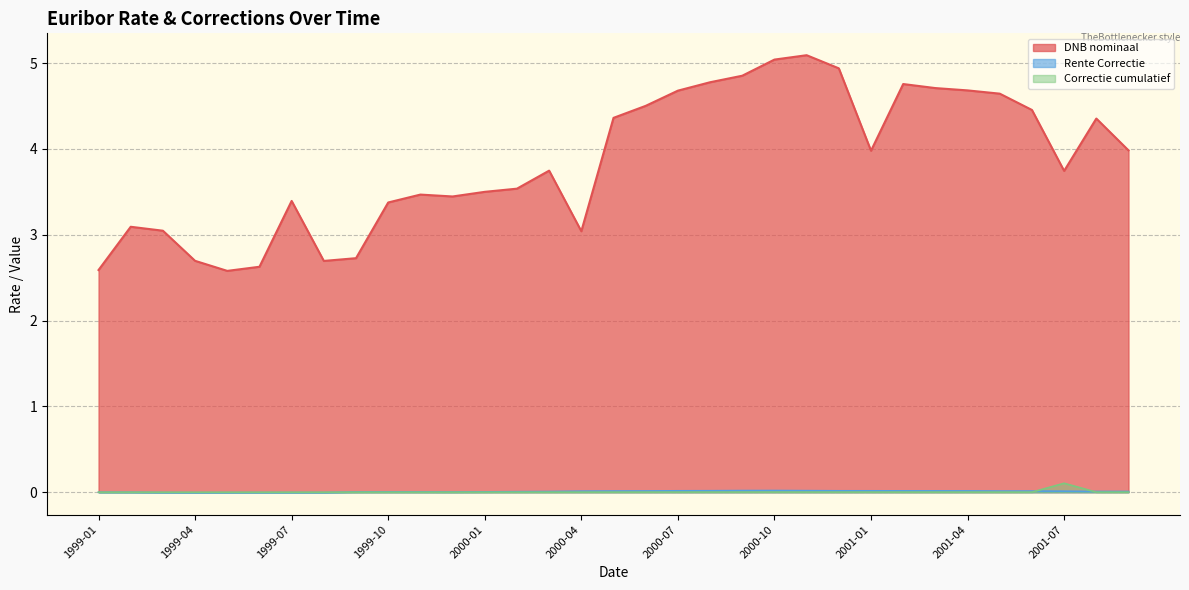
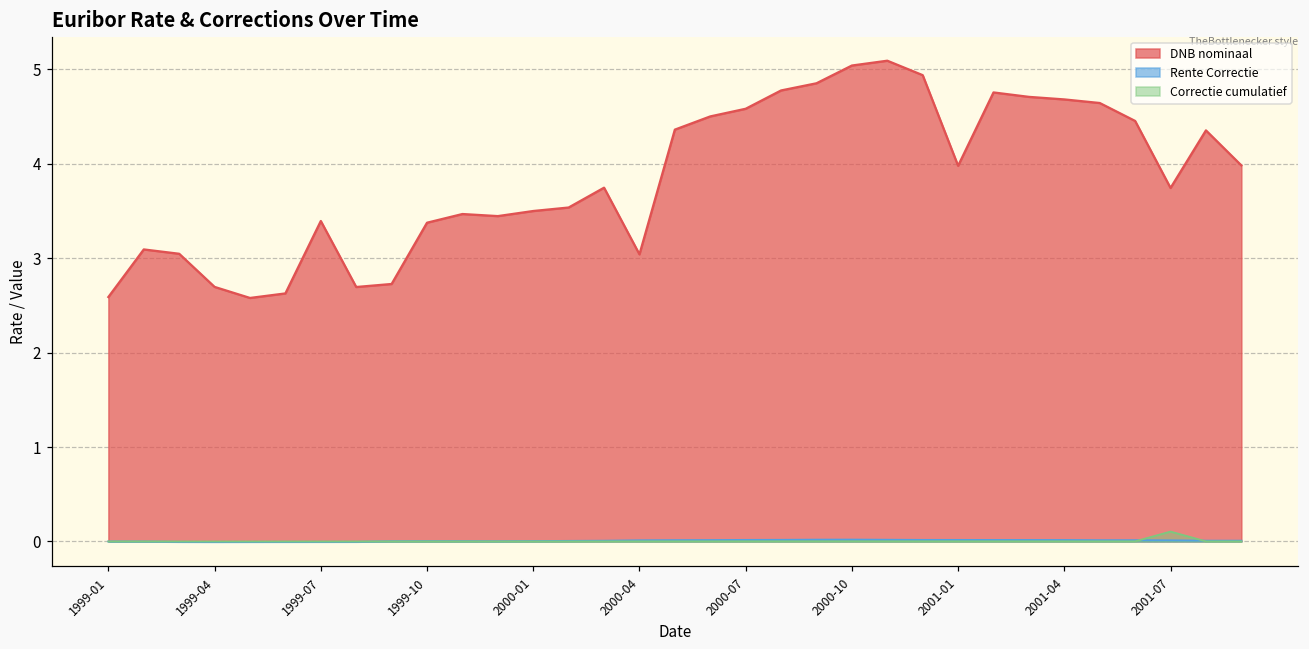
  {
    "DNB nominaal": {
      "1999-01": 2.6,
      "1999-04": 2.7,
      "1999-07": 3.4,
      "1999-10": 3.4,
      "2000-01": 3.5,
      "2000-04": 3.0,
-     "2000-07": 4.7,
+     "2000-07": 4.6,
      "2000-10": 5.0,
      "2001-01": 4.0,
      "2001-04": 4.7,
      "2001-07": 3.7
    },
    "Correctie cumulatief": {
      "2001-07": 0.1
    }
  }
